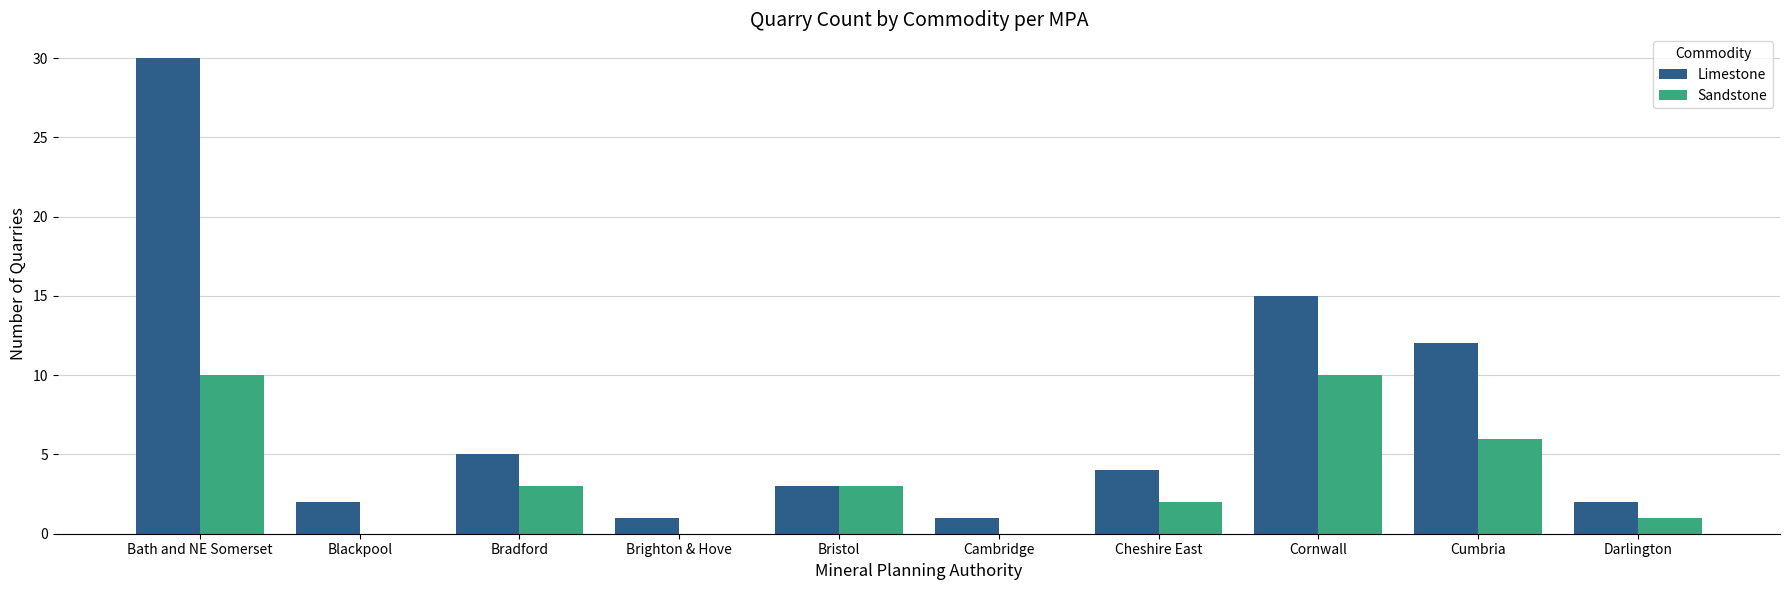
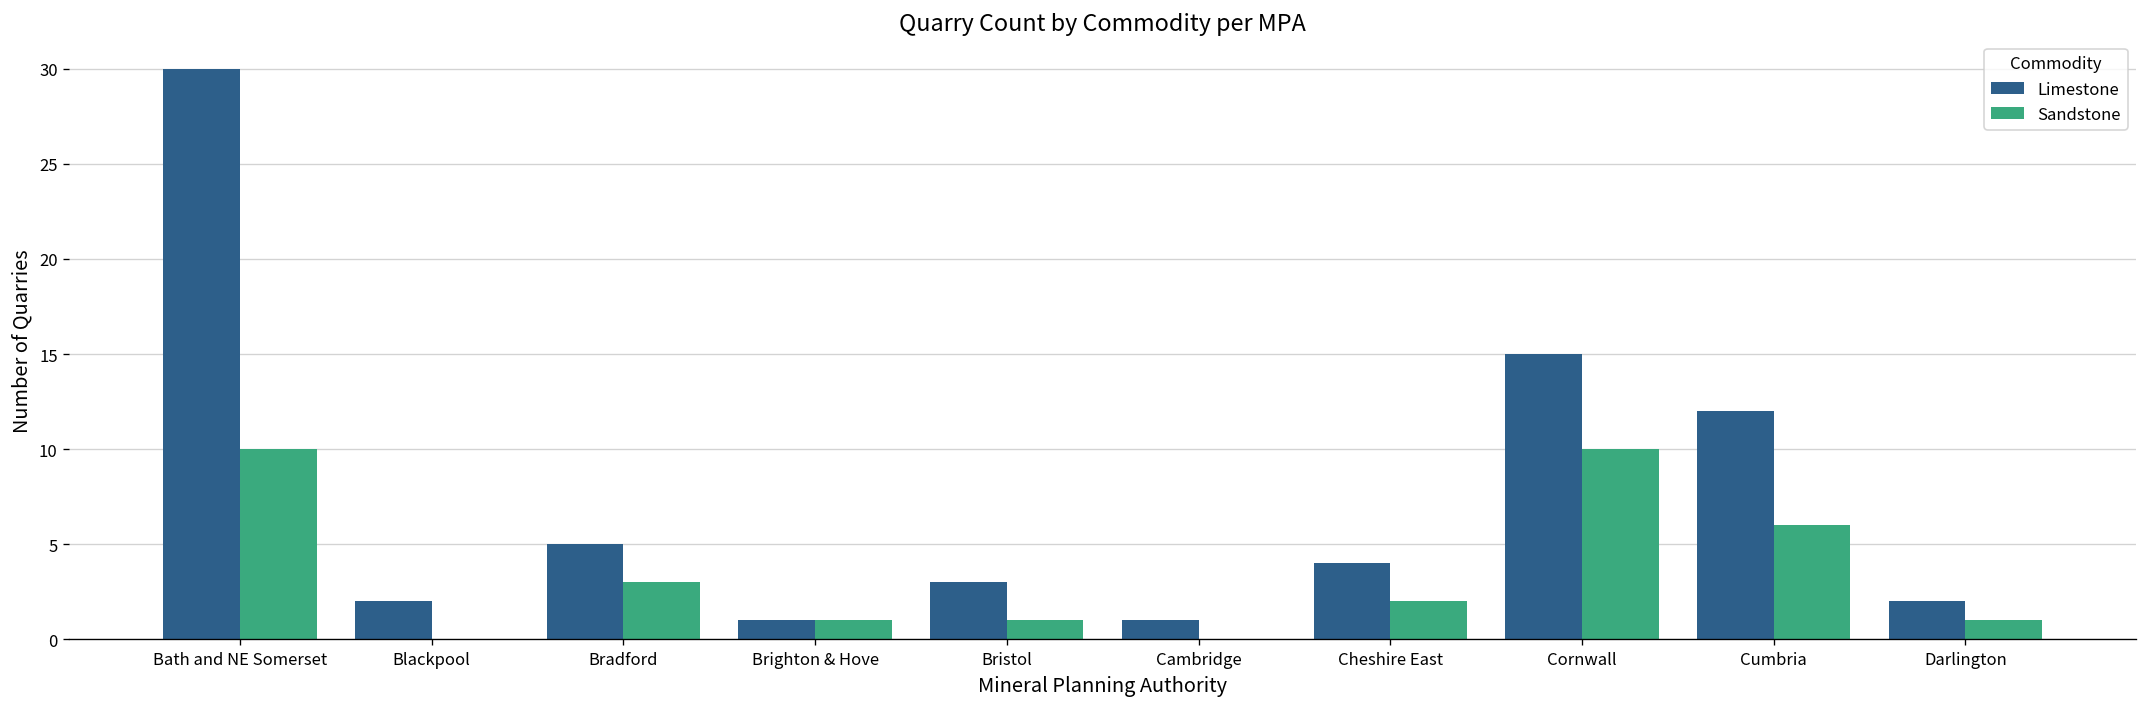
  {
    "Limestone": {
      "Bath and NE Somerset": 30,
      "Blackpool": 2,
      "Bradford": 5,
      "Brighton & Hove": 1,
      "Bristol": 3,
      "Cambridge": 1,
      "Cheshire East": 4,
      "Cornwall": 15,
      "Cumbria": 12,
      "Darlington": 2
    },
    "Sandstone": {
      "Bath and NE Somerset": 10,
      "Blackpool": 0,
      "Bradford": 3,
-     "Brighton & Hove": 0,
-     "Bristol": 3,
+     "Brighton & Hove": 1,
+     "Bristol": 1,
      "Cambridge": 0,
      "Cheshire East": 2,
      "Cornwall": 10,
      "Cumbria": 6,
      "Darlington": 1
    }
  }
